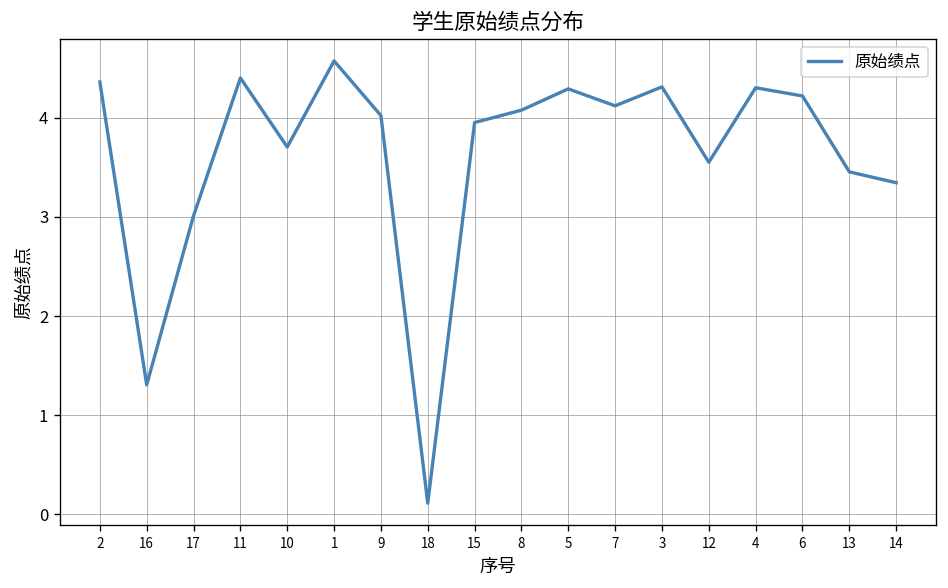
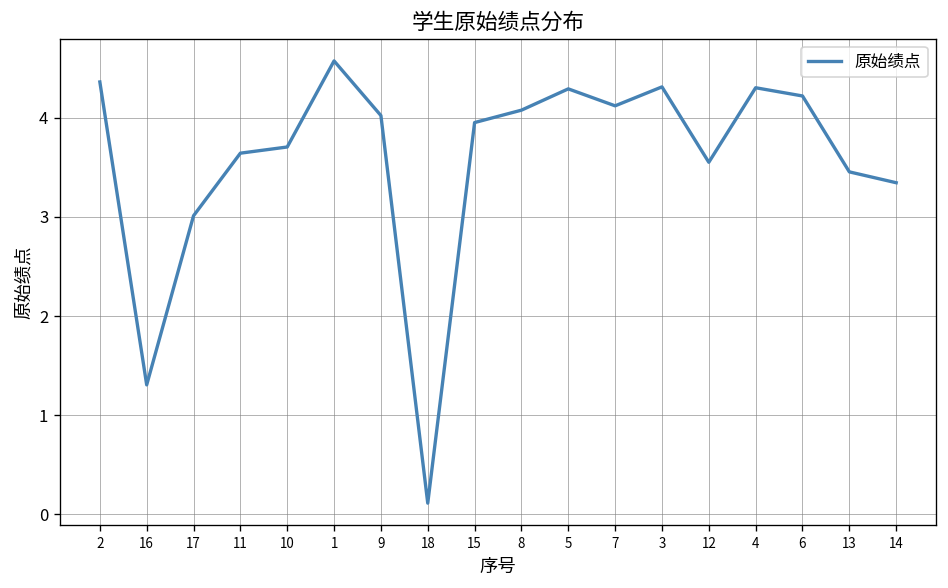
  {
    "2": 4.4,
    "16": 1.3,
    "17": 3.0,
-   "11": 4.4,
+   "11": 3.6,
    "10": 3.7,
    "1": 4.6,
    "9": 4.0,
    "18": 0.1,
    "15": 3.9,
    "8": 4.1,
    "5": 4.3,
    "7": 4.1,
    "3": 4.3,
    "12": 3.5,
    "4": 4.3,
    "6": 4.2,
    "13": 3.5,
    "14": 3.3
  }
